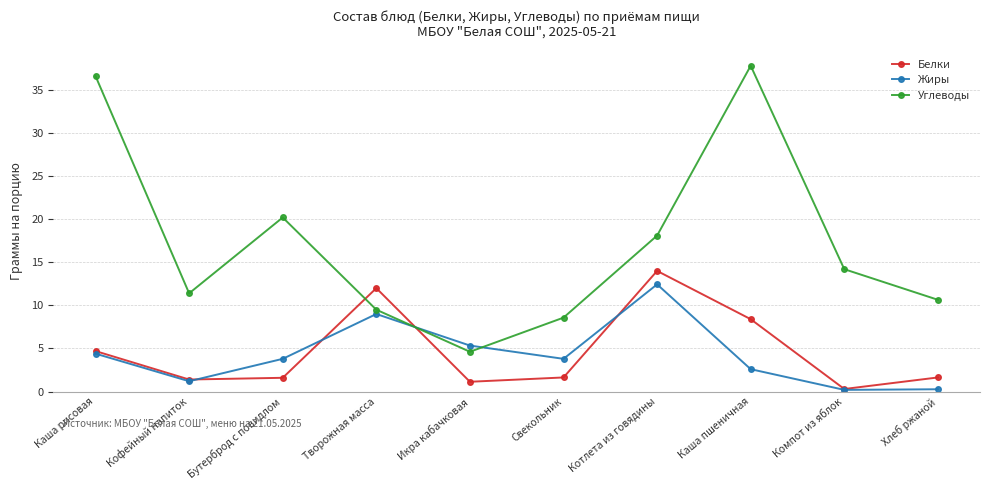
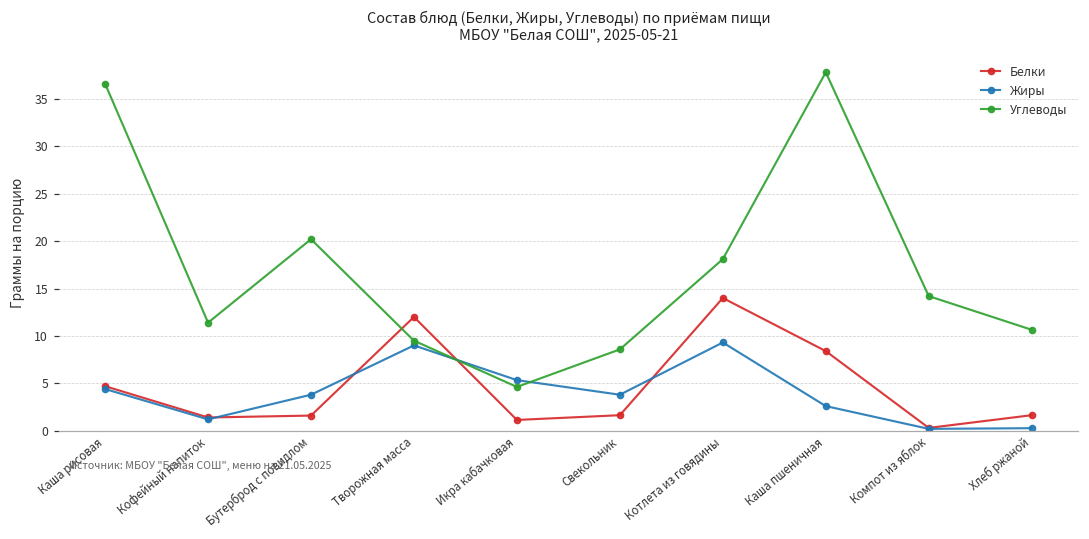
  {
    "Белки": {
      "Каша рисовая": 5,
      "Бутерброд с повидлом": 2,
      "Творожная масса": 12,
      "Икра кабачковая": 1,
      "Свекольник": 2,
      "Котлета из говядины": 14,
      "Каша пшеничная": 8,
      "Хлеб ржаной": 2
    },
    "Жиры": {
      "Каша рисовая": 4,
      "Бутерброд с повидлом": 4,
      "Творожная масса": 9,
      "Икра кабачковая": 5,
      "Свекольник": 4,
-     "Котлета из говядины": 12,
+     "Котлета из говядины": 9,
      "Каша пшеничная": 3,
      "Хлеб ржаной": 0
    },
    "Углеводы": {
      "Каша рисовая": 37,
      "Кофейный напиток": 11,
      "Бутерброд с повидлом": 20,
      "Творожная масса": 10,
      "Икра кабачковая": 5,
      "Свекольник": 9,
      "Котлета из говядины": 18,
      "Каша пшеничная": 38,
      "Компот из яблок": 14,
      "Хлеб ржаной": 11
    }
  }
